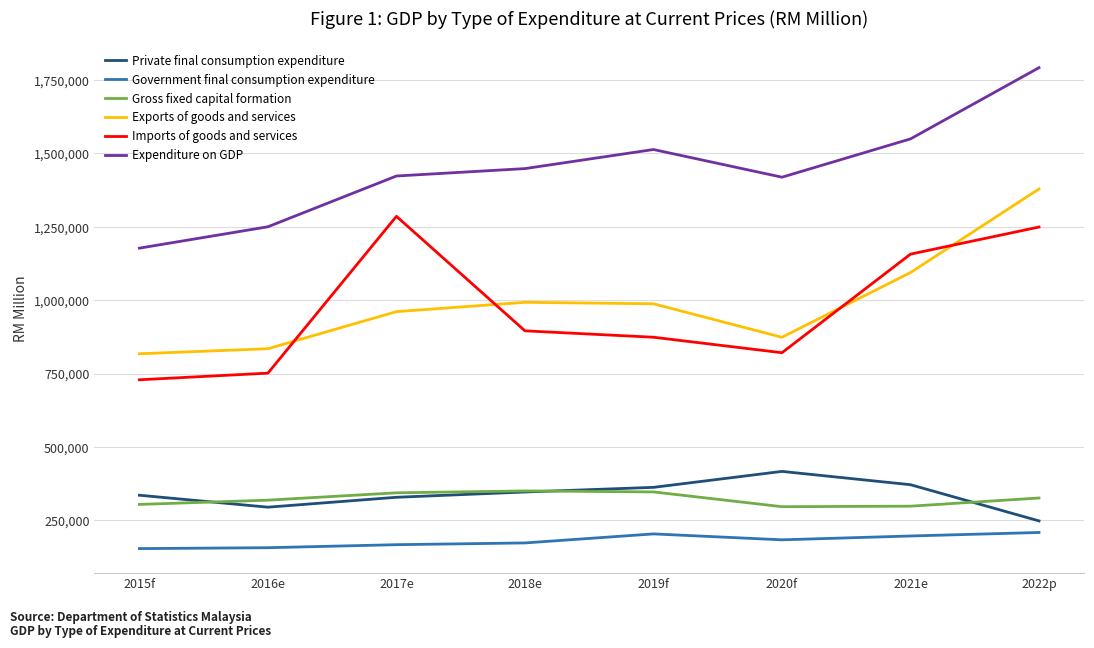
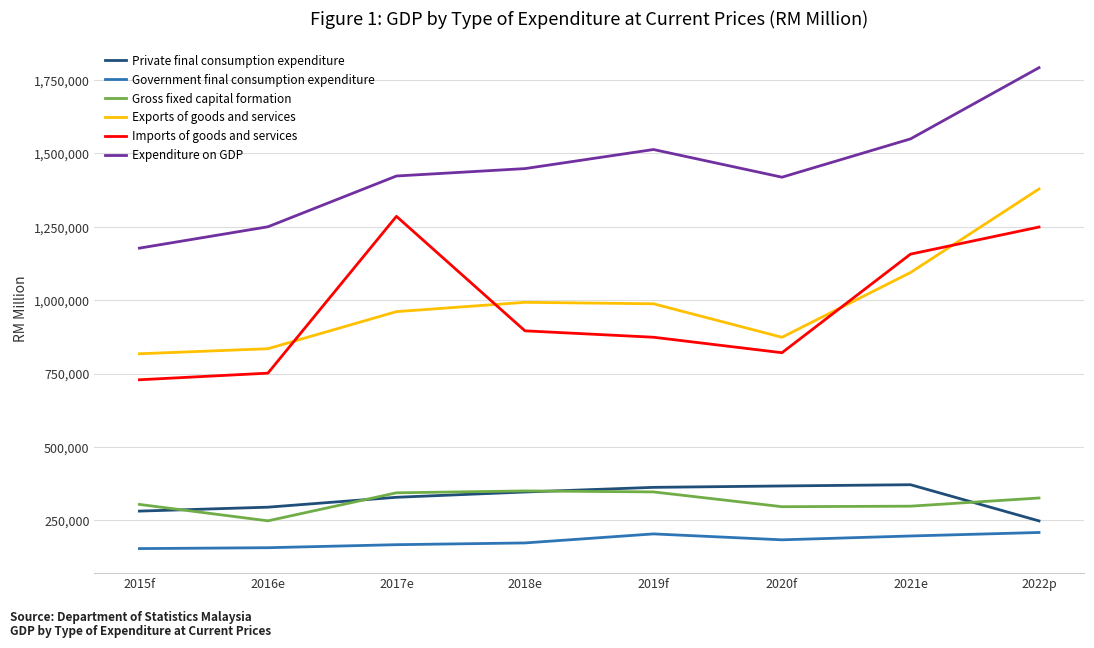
  {
    "Private final consumption expenditure": {
-     "2015f": "340,000",
+     "2015f": "280,000",
      "2016e": "300,000",
      "2017e": "330,000",
      "2019f": "360,000",
-     "2020f": "420,000",
+     "2020f": "370,000",
      "2021e": "370,000",
      "2022p": "250,000"
    },
    "Government final consumption expenditure": {
      "2015f": "150,000",
      "2016e": "160,000",
      "2017e": "170,000",
      "2018e": "170,000",
      "2019f": "200,000",
      "2020f": "180,000",
      "2021e": "200,000",
      "2022p": "210,000"
    },
    "Gross fixed capital formation": {
      "2015f": "300,000",
-     "2016e": "320,000",
+     "2016e": "250,000",
      "2017e": "340,000",
      "2019f": "350,000",
      "2020f": "300,000",
      "2021e": "300,000",
      "2022p": "330,000"
    },
    "Exports of goods and services": {
      "2015f": "820,000",
      "2016e": "830,000",
      "2017e": "960,000",
      "2018e": "990,000",
      "2019f": "990,000",
      "2020f": "870,000",
      "2021e": "1,090,000",
      "2022p": "1,380,000"
    },
    "Imports of goods and services": {
      "2015f": "730,000",
      "2016e": "750,000",
      "2017e": "1,290,000",
      "2018e": "900,000",
      "2019f": "870,000",
      "2020f": "820,000",
      "2021e": "1,160,000",
      "2022p": "1,250,000"
    },
    "Expenditure on GDP": {
      "2015f": "1,180,000",
      "2016e": "1,250,000",
      "2017e": "1,420,000",
      "2018e": "1,450,000",
      "2019f": "1,510,000",
      "2020f": "1,420,000",
      "2021e": "1,550,000",
      "2022p": "1,790,000"
    }
  }
